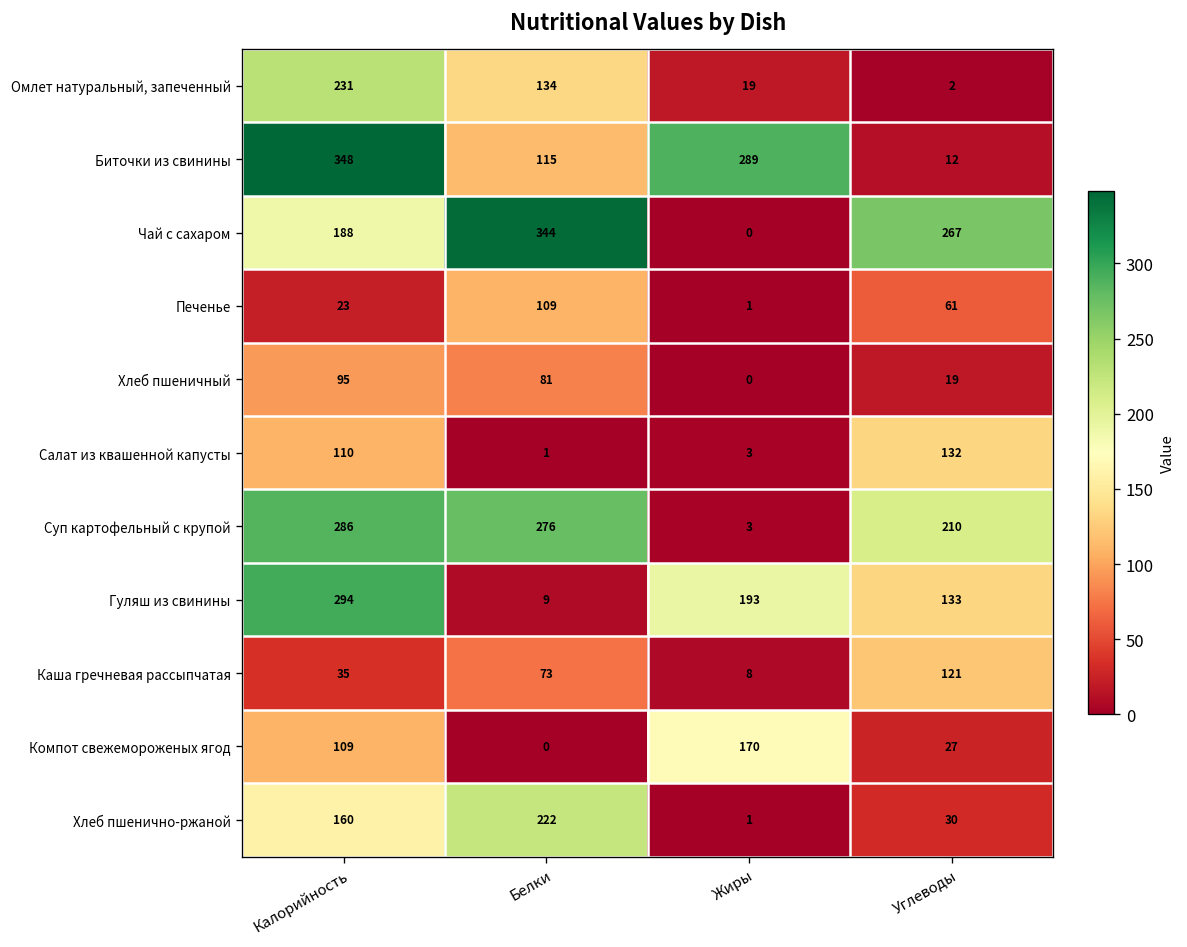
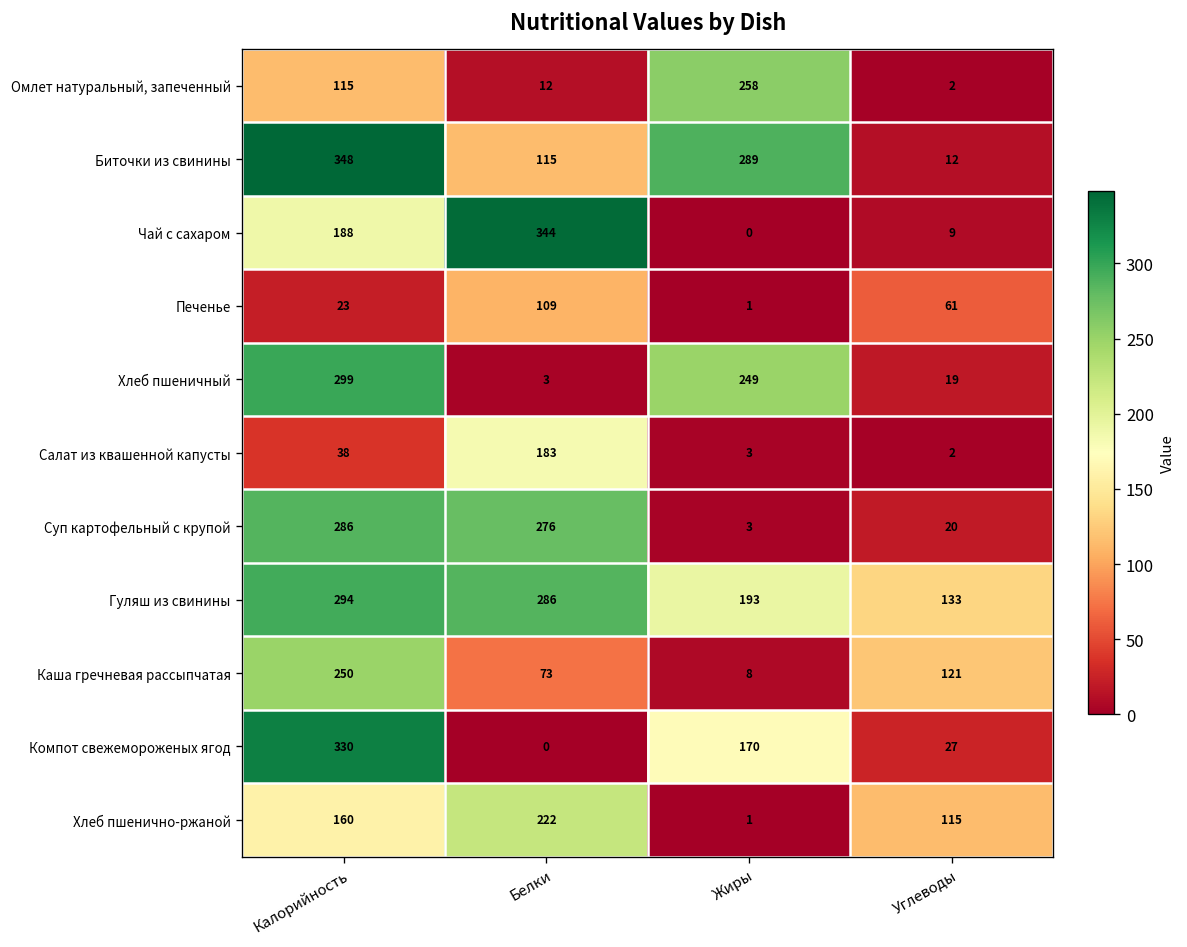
  {
    "Омлет натуральный, запеченный": {
-     "Калорийность": 231,
-     "Белки": 134,
-     "Жиры": 19,
+     "Калорийность": 115,
+     "Белки": 12,
+     "Жиры": 258,
      "Углеводы": 2
    },
    "Биточки из свинины": {
      "Калорийность": 348,
      "Белки": 115,
      "Жиры": 289,
      "Углеводы": 12
    },
    "Чай с сахаром": {
      "Калорийность": 188,
      "Белки": 344,
      "Жиры": 0,
-     "Углеводы": 267
+     "Углеводы": 9
    },
    "Печенье": {
      "Калорийность": 23,
      "Белки": 109,
      "Жиры": 1,
      "Углеводы": 61
    },
    "Хлеб пшеничный": {
-     "Калорийность": 95,
-     "Белки": 81,
-     "Жиры": 0,
+     "Калорийность": 299,
+     "Белки": 3,
+     "Жиры": 249,
      "Углеводы": 19
    },
    "Салат из квашенной капусты": {
-     "Калорийность": 110,
-     "Белки": 1,
+     "Калорийность": 38,
+     "Белки": 183,
      "Жиры": 3,
-     "Углеводы": 132
+     "Углеводы": 2
    },
    "Суп картофельный с крупой": {
      "Калорийность": 286,
      "Белки": 276,
      "Жиры": 3,
-     "Углеводы": 210
+     "Углеводы": 20
    },
    "Гуляш из свинины": {
      "Калорийность": 294,
-     "Белки": 9,
+     "Белки": 286,
      "Жиры": 193,
      "Углеводы": 133
    },
    "Каша гречневая рассыпчатая": {
-     "Калорийность": 35,
+     "Калорийность": 250,
      "Белки": 73,
      "Жиры": 8,
      "Углеводы": 121
    },
    "Компот свежемороженых ягод": {
-     "Калорийность": 109,
+     "Калорийность": 330,
      "Белки": 0,
      "Жиры": 170,
      "Углеводы": 27
    },
    "Хлеб пшенично-ржаной": {
      "Калорийность": 160,
      "Белки": 222,
      "Жиры": 1,
-     "Углеводы": 30
+     "Углеводы": 115
    }
  }
